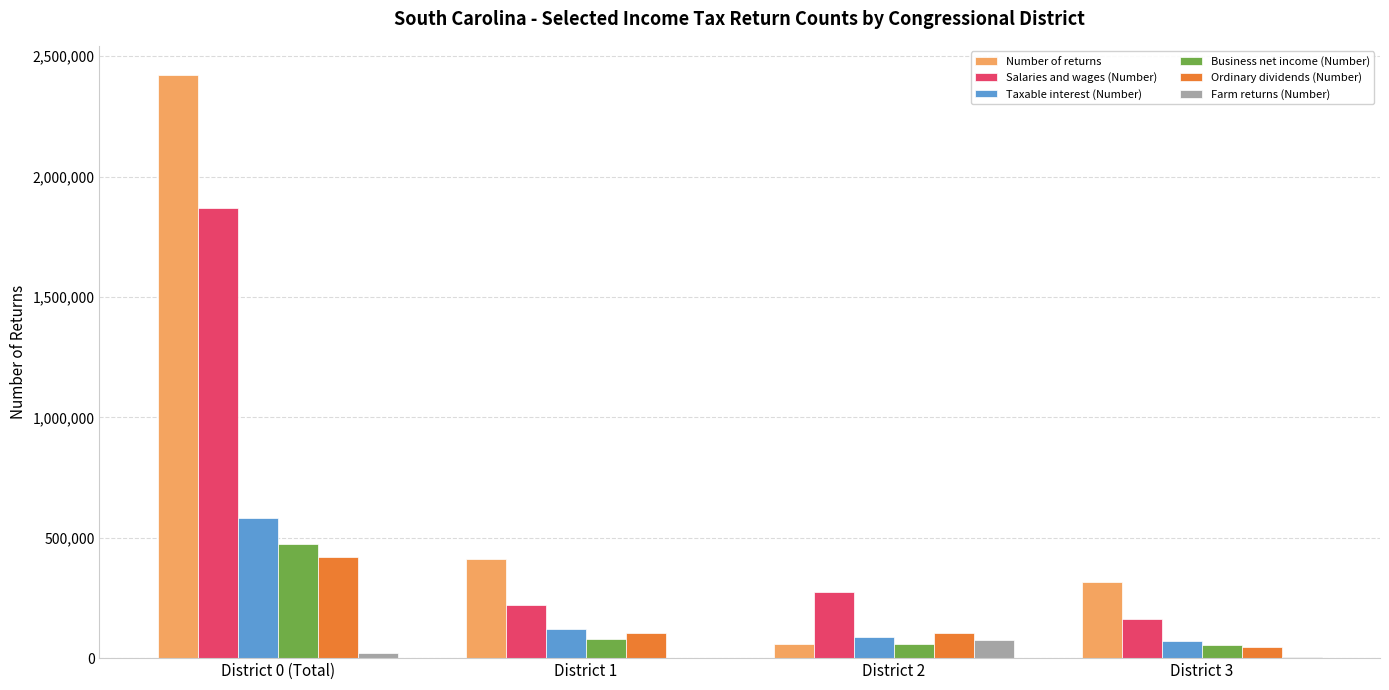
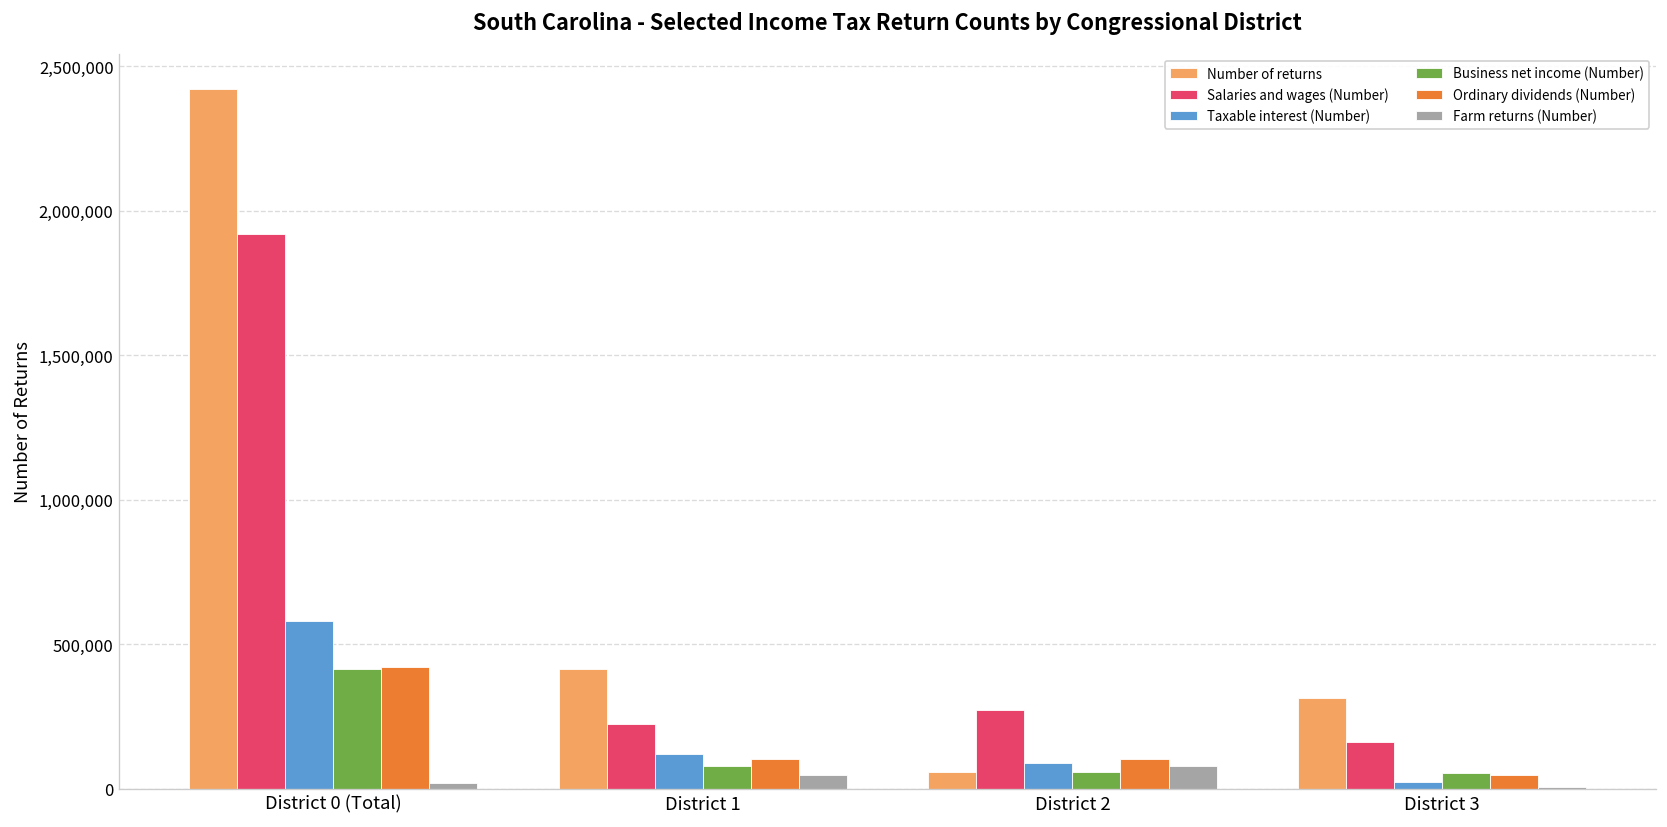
  {
    "Number of returns": {
      "District 0 (Total)": "2,420,000",
      "District 1": "410,000",
      "District 2": "60,000",
      "District 3": "310,000"
    },
    "Salaries and wages (Number)": {
-     "District 0 (Total)": "1,870,000",
+     "District 0 (Total)": "1,920,000",
      "District 1": "220,000",
      "District 2": "270,000",
      "District 3": "160,000"
    },
    "Taxable interest (Number)": {
      "District 0 (Total)": "580,000",
      "District 1": "120,000",
      "District 2": "90,000",
-     "District 3": "70,000"
+     "District 3": "20,000"
    },
    "Business net income (Number)": {
-     "District 0 (Total)": "480,000",
+     "District 0 (Total)": "410,000",
      "District 1": "80,000",
      "District 2": "60,000",
      "District 3": "50,000"
    },
    "Ordinary dividends (Number)": {
      "District 0 (Total)": "420,000",
      "District 1": "100,000",
      "District 2": "100,000",
      "District 3": "50,000"
    },
    "Farm returns (Number)": {
      "District 0 (Total)": "20,000",
-     "District 1": "0",
+     "District 1": "50,000",
      "District 2": "80,000"
    }
  }
